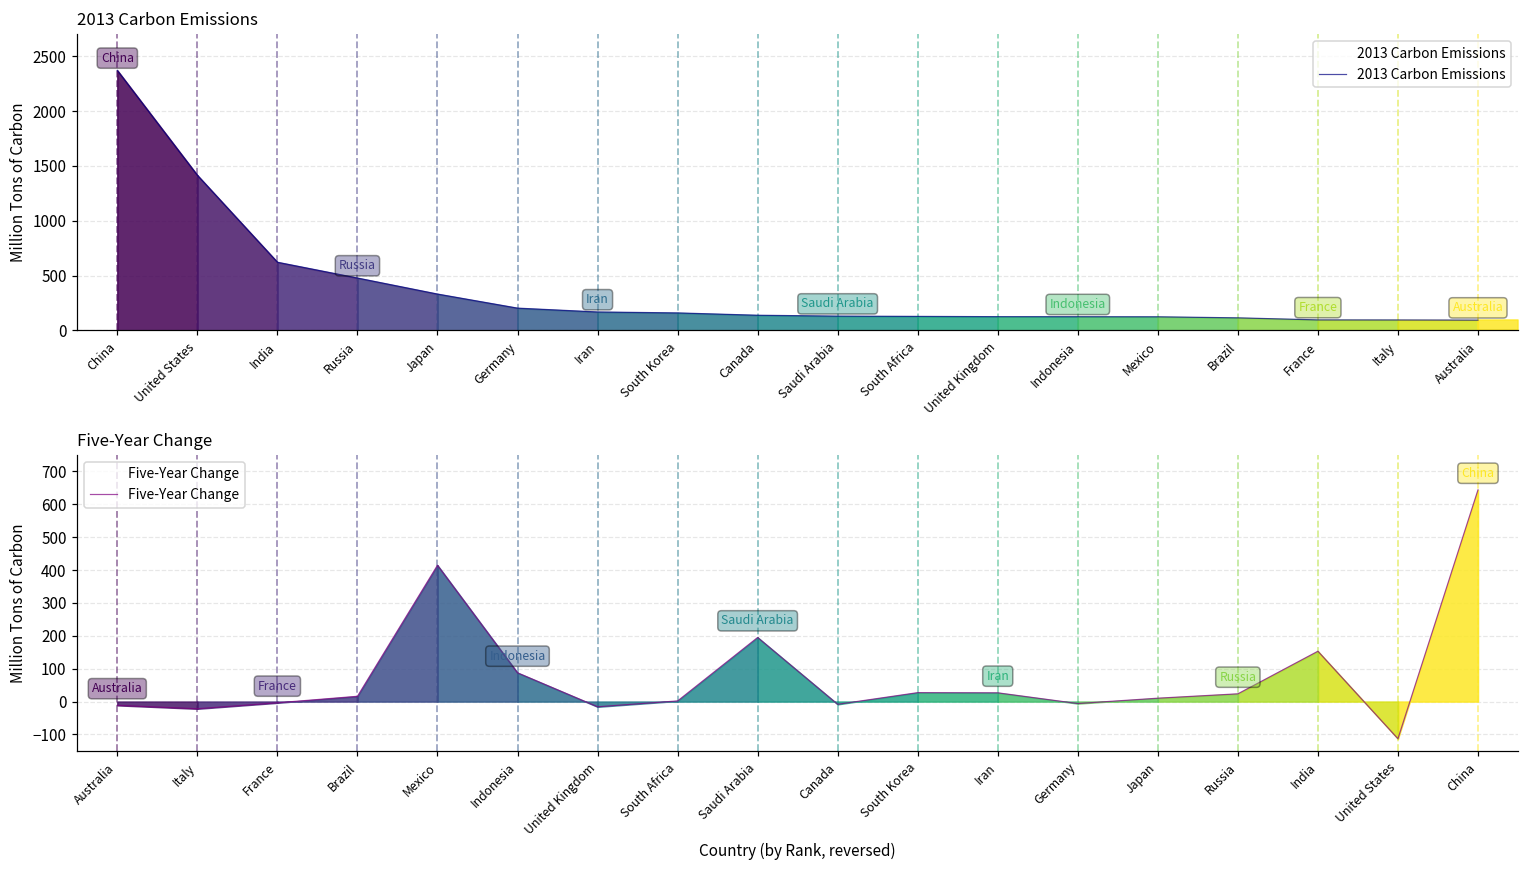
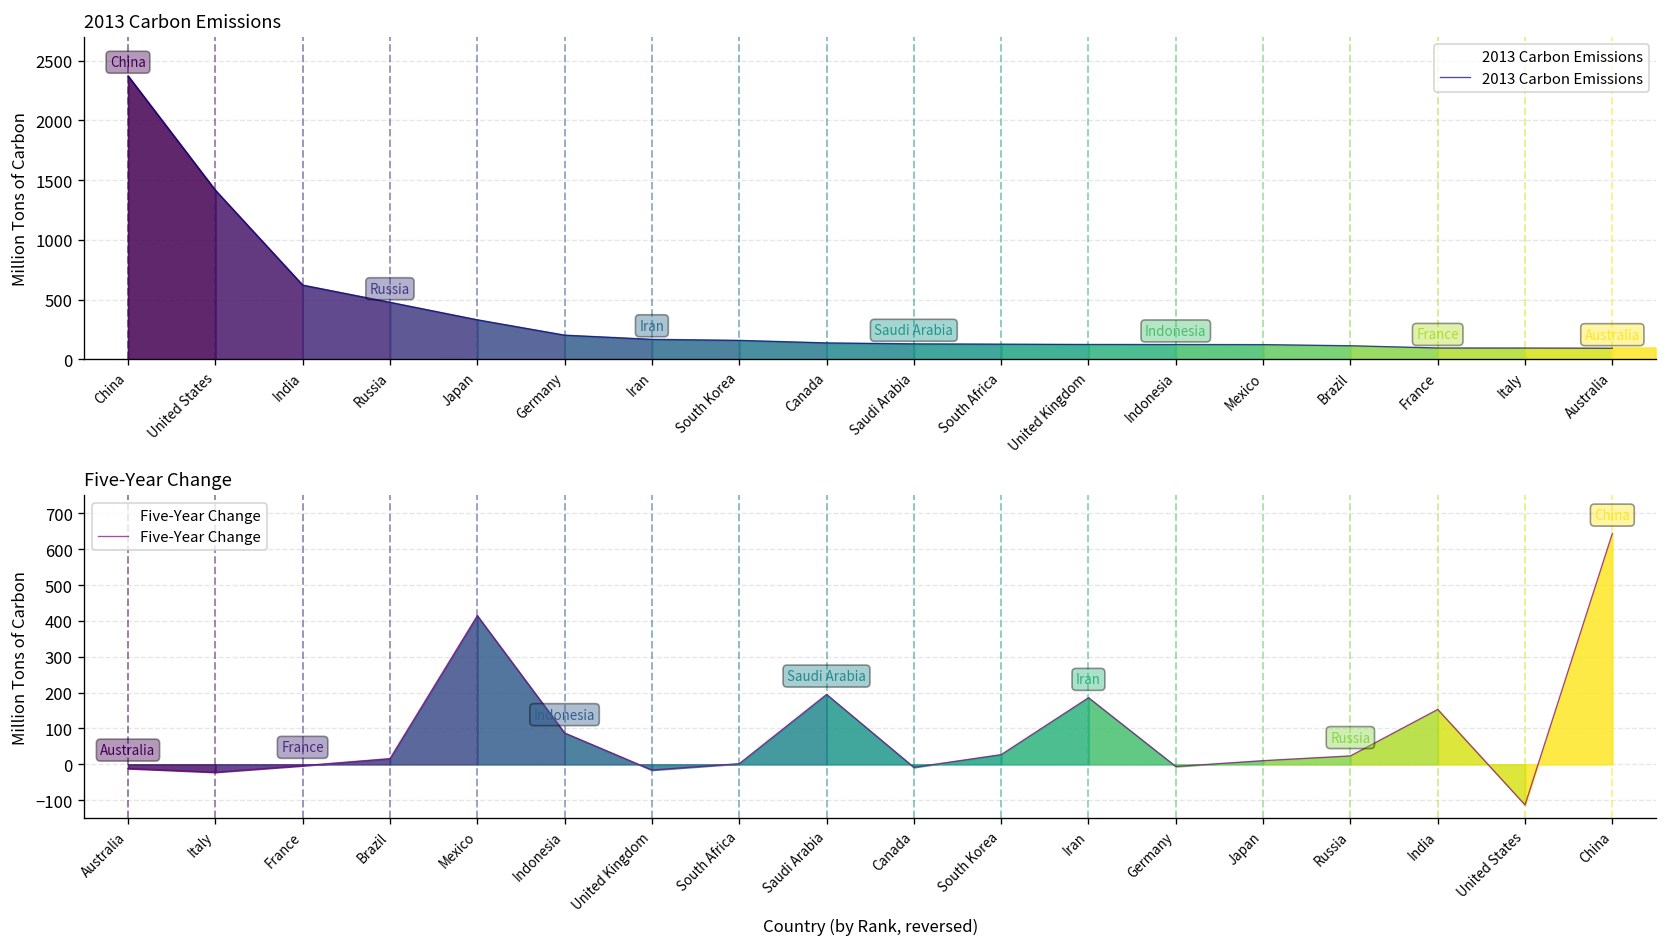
  {
    "Five-Year Change": {
      "Five-Year Change": {
-       "Iran": 30
+       "Iran": 190
      }
    }
  }
